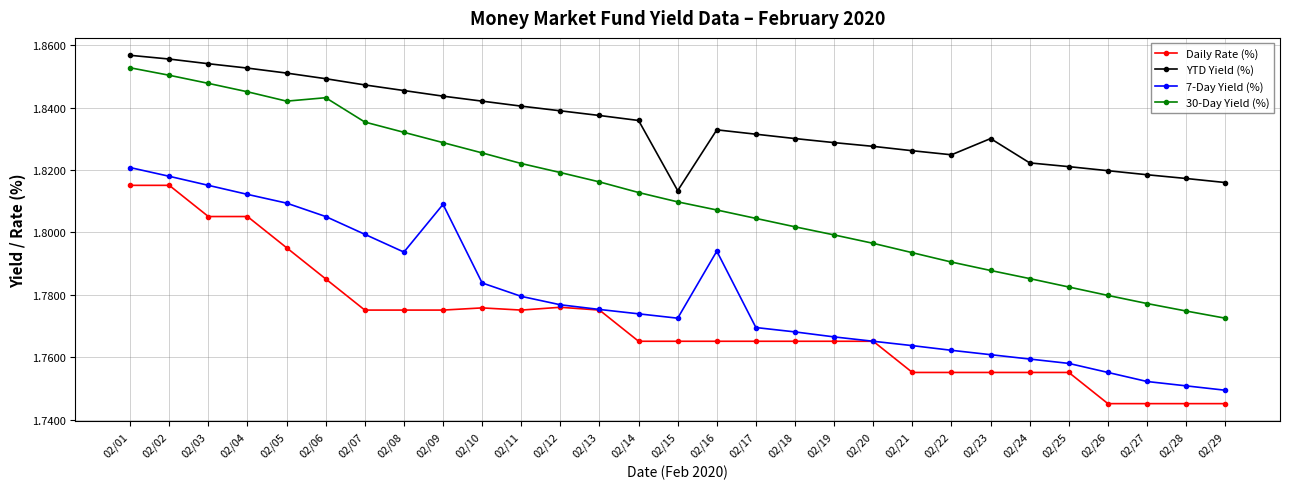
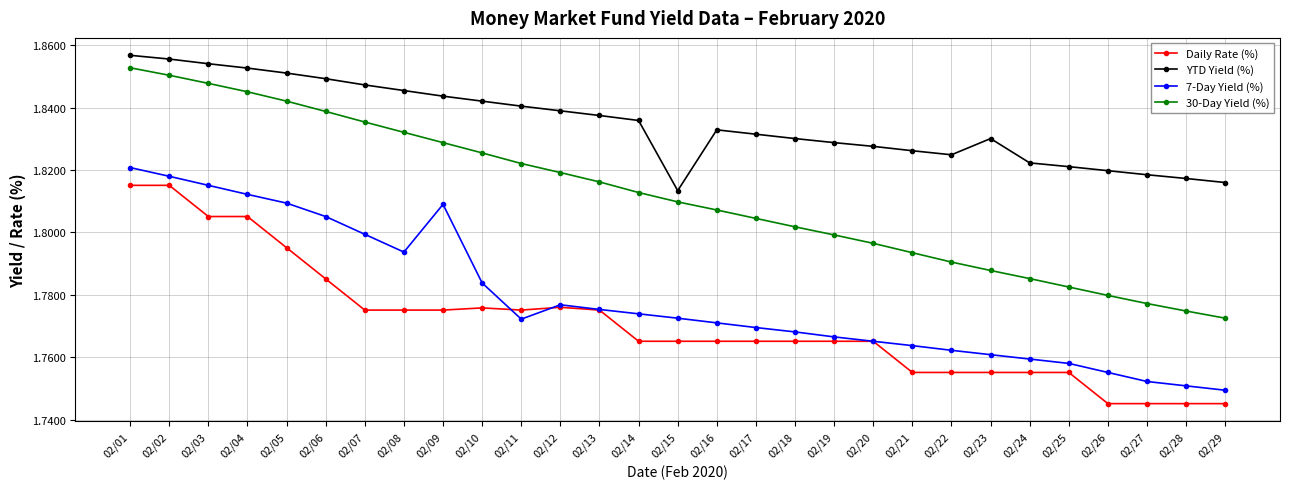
  {
    "Daily Rate (%)": {
      "02/01": 1.815,
      "02/02": 1.815,
      "02/03": 1.805,
      "02/04": 1.805,
      "02/05": 1.795,
      "02/06": 1.785,
      "02/07": 1.775,
      "02/08": 1.775,
      "02/09": 1.775,
      "02/10": 1.776,
      "02/11": 1.775,
      "02/14": 1.765,
      "02/15": 1.765,
      "02/16": 1.765,
      "02/17": 1.765,
      "02/18": 1.765,
      "02/19": 1.765,
      "02/21": 1.755,
      "02/22": 1.755,
      "02/23": 1.755,
      "02/24": 1.755,
      "02/25": 1.755,
      "02/26": 1.745,
      "02/27": 1.745,
      "02/28": 1.745,
      "02/29": 1.745
    },
    "YTD Yield (%)": {
      "02/01": 1.857,
      "02/02": 1.856,
      "02/03": 1.854,
      "02/04": 1.853,
      "02/05": 1.851,
      "02/06": 1.849,
      "02/07": 1.847,
      "02/08": 1.846,
      "02/09": 1.844,
      "02/10": 1.842,
      "02/11": 1.841,
      "02/12": 1.839,
      "02/13": 1.838,
      "02/14": 1.836,
      "02/15": 1.813,
      "02/16": 1.833,
      "02/17": 1.832,
      "02/18": 1.830,
      "02/19": 1.829,
      "02/20": 1.828,
      "02/21": 1.826,
      "02/22": 1.825,
      "02/23": 1.830,
      "02/24": 1.822,
      "02/25": 1.821,
      "02/26": 1.820,
      "02/27": 1.819,
      "02/28": 1.817,
      "02/29": 1.816
    },
    "7-Day Yield (%)": {
      "02/01": 1.821,
      "02/02": 1.818,
      "02/03": 1.815,
      "02/04": 1.812,
      "02/05": 1.809,
      "02/06": 1.805,
      "02/07": 1.799,
      "02/08": 1.794,
      "02/09": 1.809,
      "02/10": 1.784,
-     "02/11": 1.780,
+     "02/11": 1.772,
      "02/14": 1.774,
      "02/15": 1.773,
-     "02/16": 1.794,
+     "02/16": 1.771,
      "02/17": 1.770,
      "02/18": 1.768,
      "02/19": 1.767,
      "02/21": 1.764,
      "02/22": 1.762,
      "02/23": 1.761,
      "02/24": 1.759,
      "02/25": 1.758,
      "02/26": 1.755,
      "02/27": 1.752,
      "02/28": 1.751,
      "02/29": 1.749
    },
    "30-Day Yield (%)": {
      "02/01": 1.853,
      "02/02": 1.850,
      "02/03": 1.848,
      "02/04": 1.845,
      "02/05": 1.842,
-     "02/06": 1.843,
+     "02/06": 1.839,
      "02/07": 1.835,
      "02/08": 1.832,
      "02/09": 1.829,
      "02/10": 1.826,
      "02/11": 1.822,
      "02/12": 1.819,
      "02/13": 1.816,
      "02/14": 1.813,
      "02/15": 1.810,
      "02/16": 1.807,
      "02/17": 1.805,
      "02/18": 1.802,
      "02/19": 1.799,
      "02/20": 1.797,
      "02/21": 1.794,
      "02/22": 1.791,
      "02/23": 1.788,
      "02/24": 1.785,
      "02/25": 1.783,
      "02/26": 1.780,
      "02/27": 1.777,
      "02/28": 1.775,
      "02/29": 1.773
    }
  }
